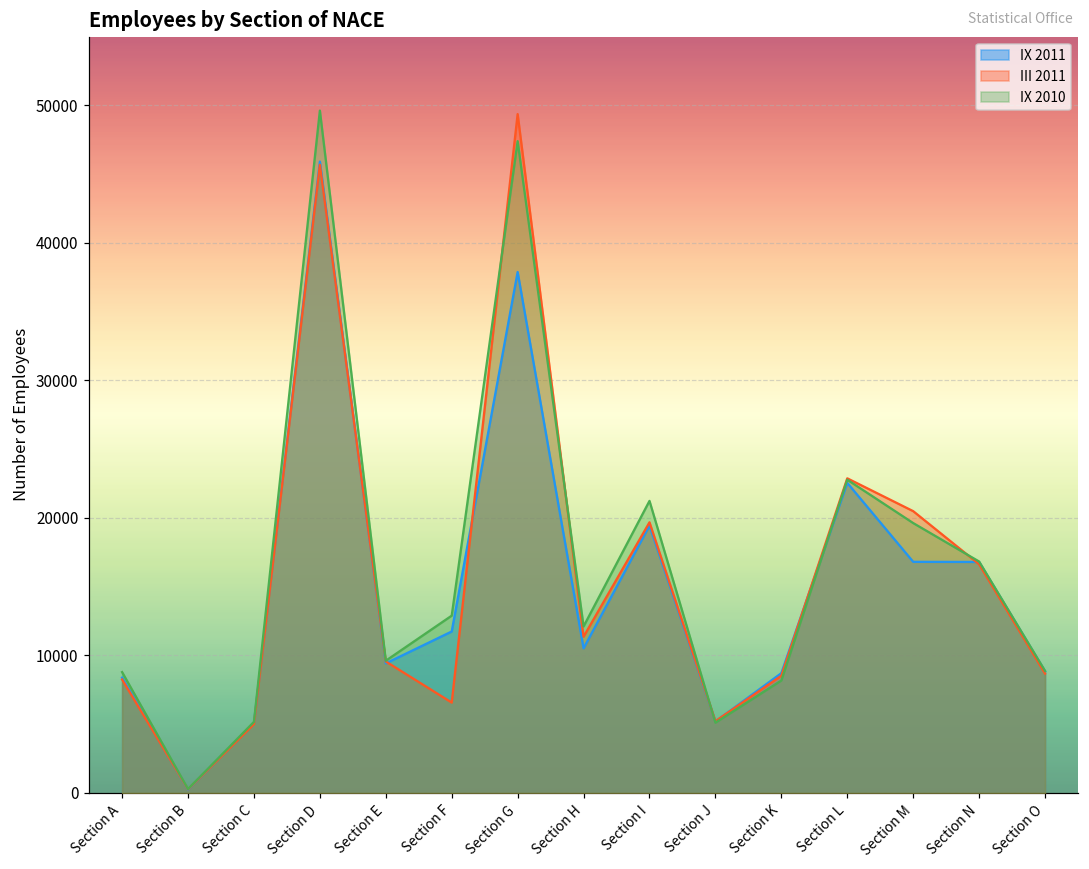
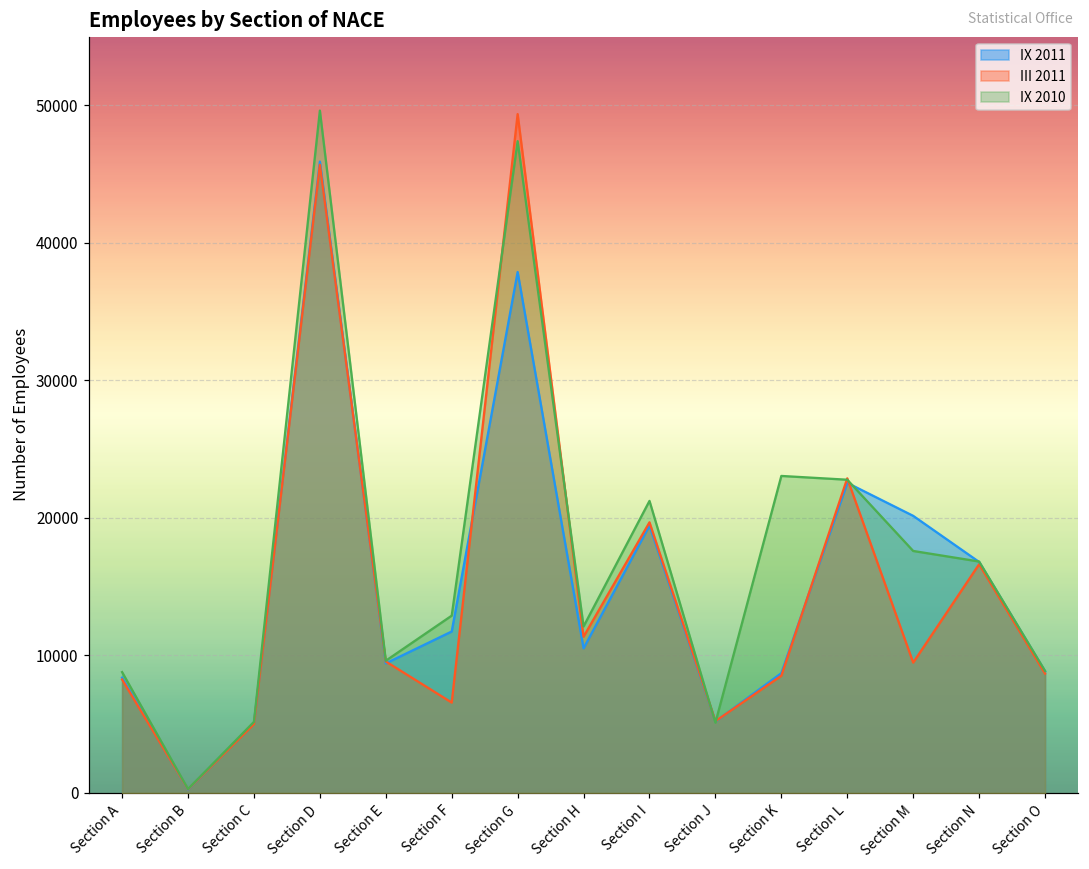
  {
    "IX 2011": {
      "Section D": 45900,
      "Section F": 11700,
      "Section G": 37900,
      "Section H": 10500,
      "Section I": 19400,
      "Section L": 22600,
-     "Section M": 16800
+     "Section M": 20200
    },
    "III 2011": {
      "Section D": 45700,
      "Section F": 6600,
      "Section G": 49400,
      "Section H": 11400,
      "Section I": 19700,
-     "Section M": 20500
+     "Section M": 9500
    },
    "IX 2010": {
      "Section A": 8800,
      "Section D": 49600,
      "Section F": 12900,
      "Section G": 47400,
      "Section H": 12100,
      "Section I": 21200,
-     "Section K": 8200,
-     "Section M": 19600
+     "Section K": 23100,
+     "Section M": 17600
    }
  }
